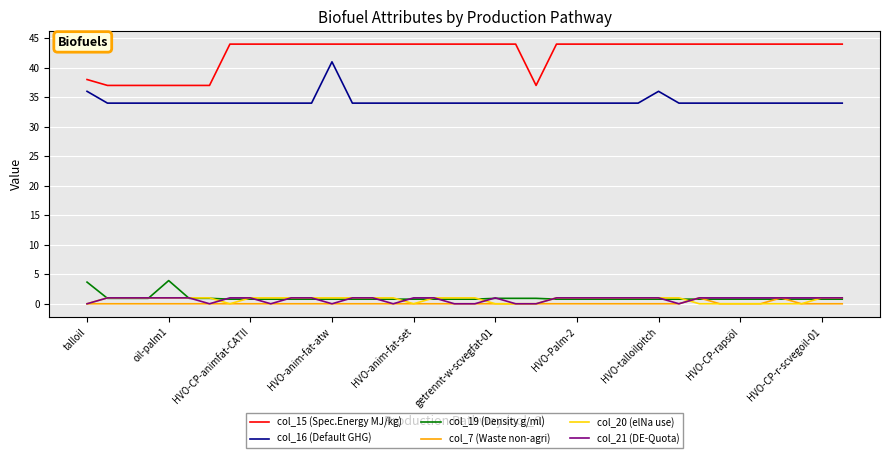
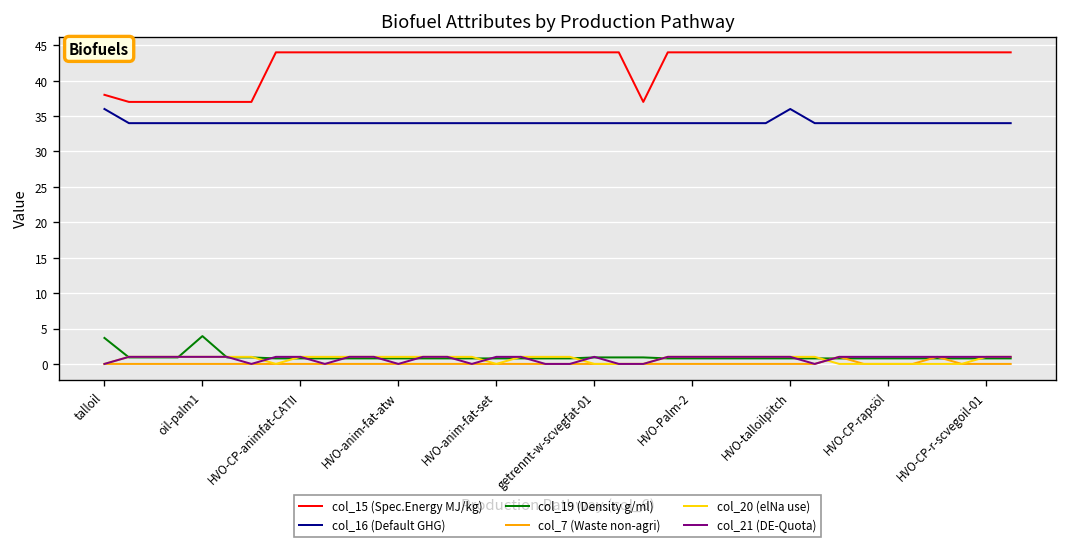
  {
    "col_15 (Spec.Energy MJ/kg)": {
      "talloil": 38,
      "oil-palm1": 37,
      "HVO-CP-animfat-CATII": 44,
      "HVO-anim-fat-atw": 44,
      "HVO-anim-fat-set": 44,
      "getrennt-w-scvegfat-01": 44,
      "HVO-Palm-2": 44,
      "HVO-talloilpitch": 44,
      "HVO-CP-rapsöl": 44,
      "HVO-CP-r-scvegoil-01": 44
    },
    "col_16 (Default GHG)": {
      "talloil": 36,
      "oil-palm1": 34,
      "HVO-CP-animfat-CATII": 34,
-     "HVO-anim-fat-atw": 41,
+     "HVO-anim-fat-atw": 34,
      "HVO-anim-fat-set": 34,
      "getrennt-w-scvegfat-01": 34,
      "HVO-Palm-2": 34,
      "HVO-talloilpitch": 36,
      "HVO-CP-rapsöl": 34,
      "HVO-CP-r-scvegoil-01": 34
    },
    "col_19 (Density g/ml)": {
      "talloil": 4,
      "oil-palm1": 4
    }
  }
